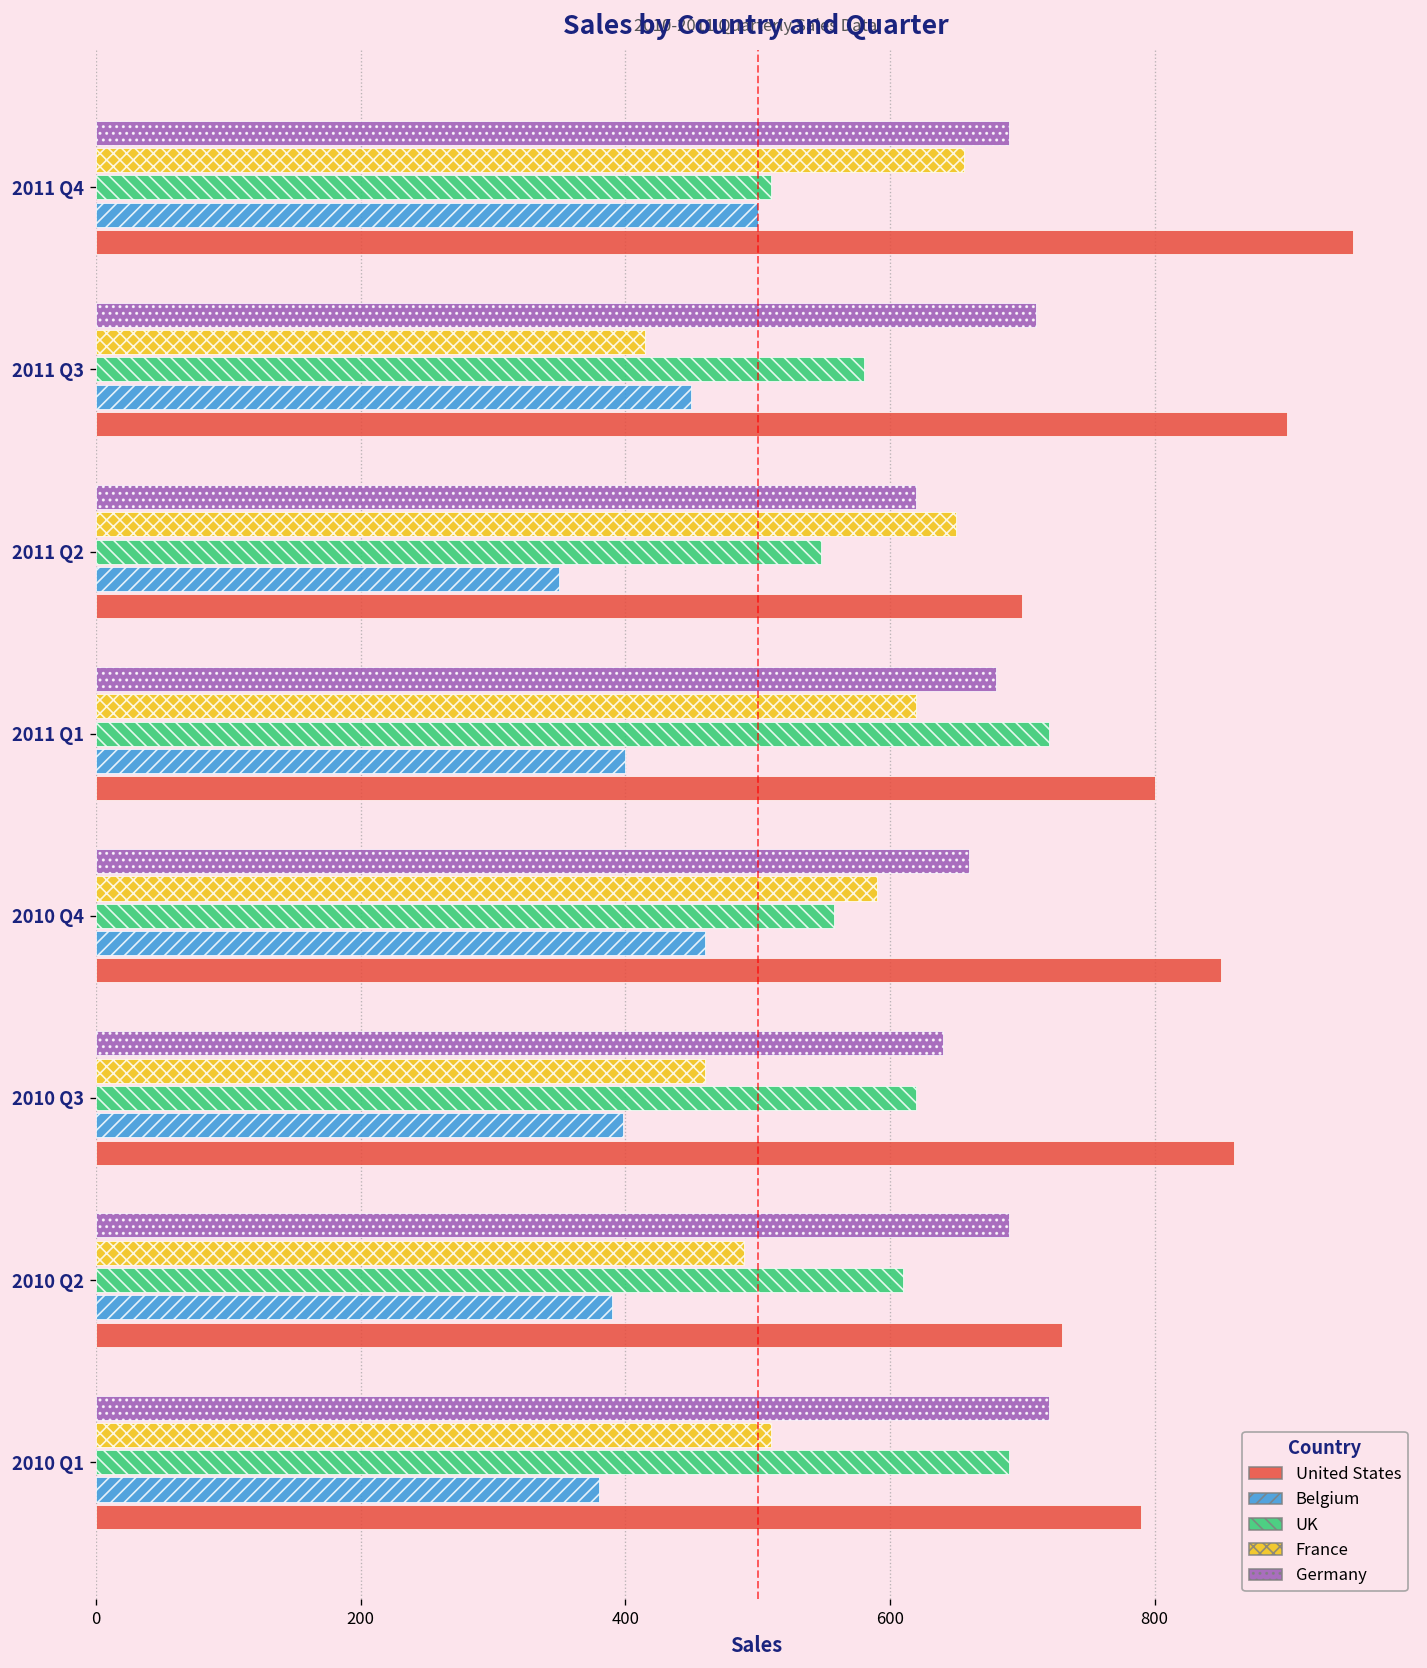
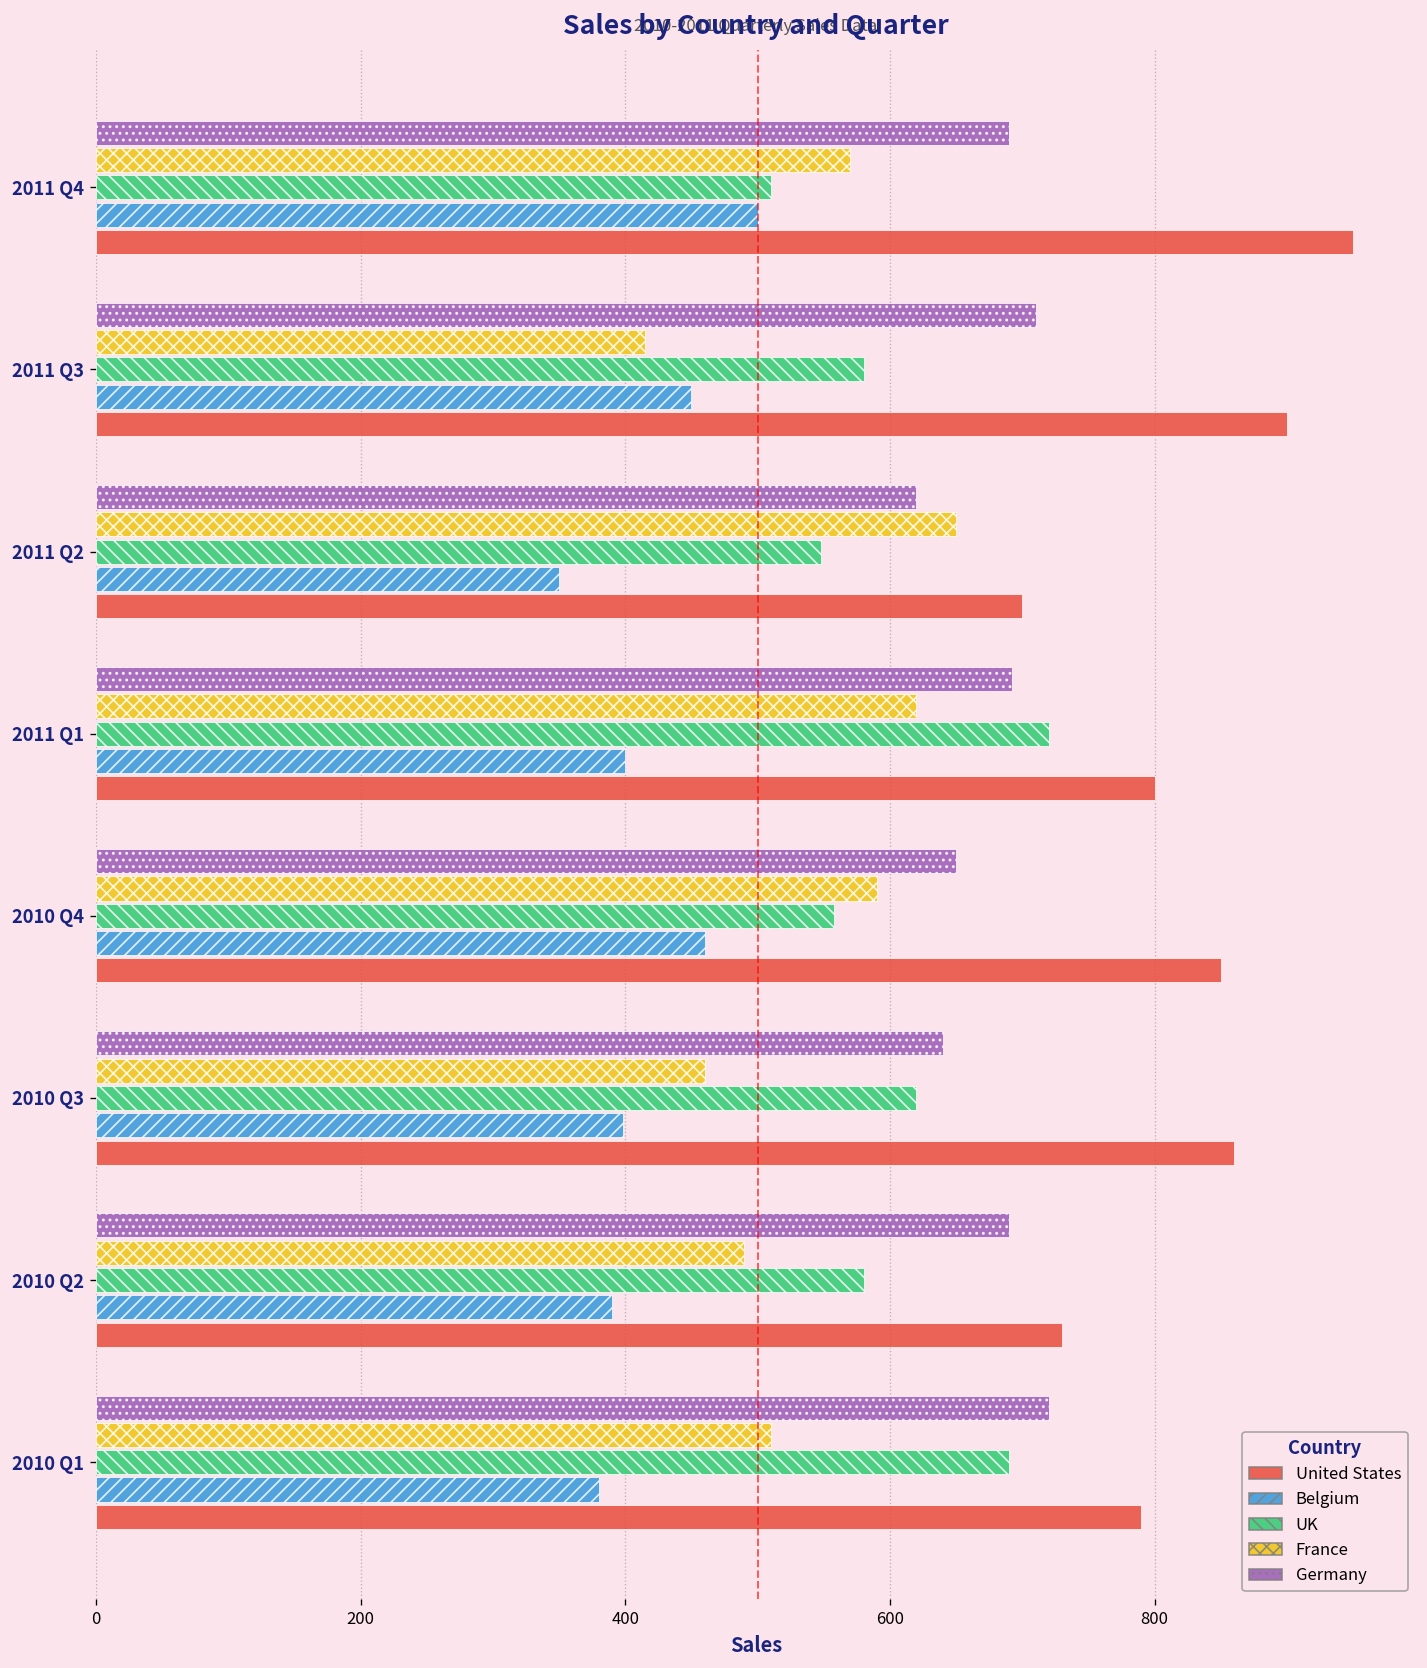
  {
    "United States": {
      "2011 Q4": 950,
      "2011 Q3": 900,
      "2011 Q2": 700,
      "2011 Q1": 800,
      "2010 Q4": 850,
      "2010 Q3": 860,
      "2010 Q2": 730,
      "2010 Q1": 790
    },
    "Belgium": {
      "2011 Q4": 500,
      "2011 Q3": 450,
      "2011 Q2": 350,
      "2011 Q1": 400,
      "2010 Q4": 460,
      "2010 Q3": 398,
      "2010 Q2": 390,
      "2010 Q1": 380
    },
    "UK": {
      "2011 Q4": 510,
      "2011 Q3": 580,
      "2011 Q2": 548,
      "2011 Q1": 720,
      "2010 Q4": 558,
      "2010 Q3": 620,
-     "2010 Q2": 610,
+     "2010 Q2": 580,
      "2010 Q1": 690
    },
    "France": {
-     "2011 Q4": 656,
+     "2011 Q4": 570,
      "2011 Q3": 415,
      "2011 Q2": 650,
      "2011 Q1": 620,
      "2010 Q4": 590,
      "2010 Q3": 460,
      "2010 Q2": 490,
      "2010 Q1": 510
    },
    "Germany": {
      "2011 Q4": 690,
      "2011 Q3": 710,
      "2011 Q2": 620,
-     "2011 Q1": 680,
-     "2010 Q4": 660,
+     "2011 Q1": 692,
+     "2010 Q4": 650,
      "2010 Q3": 640,
      "2010 Q2": 690,
      "2010 Q1": 720
    }
  }
